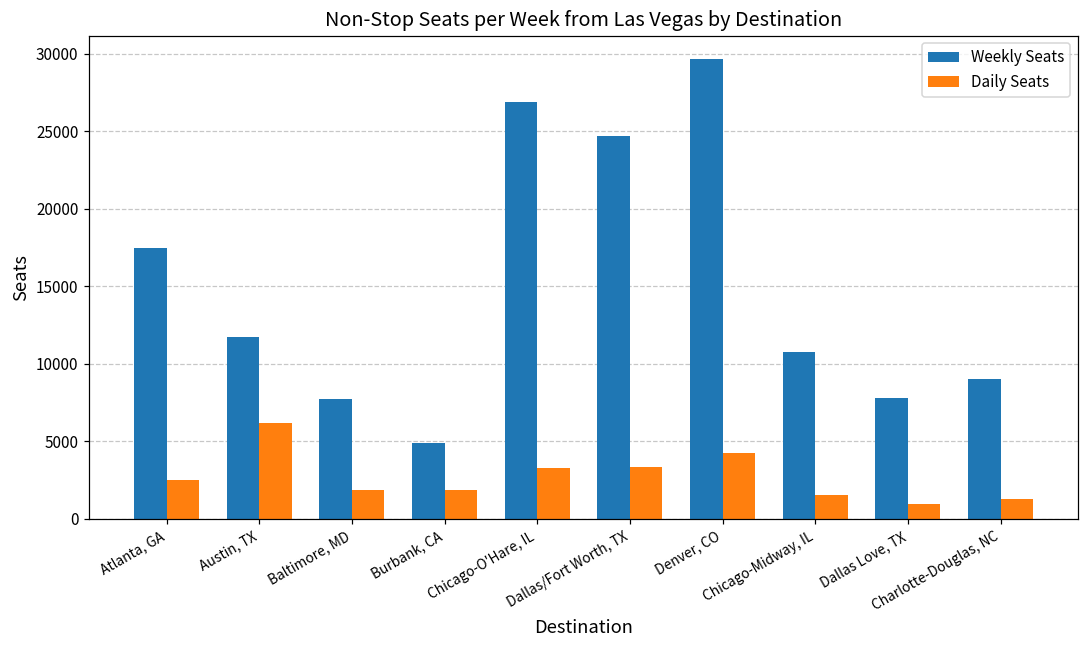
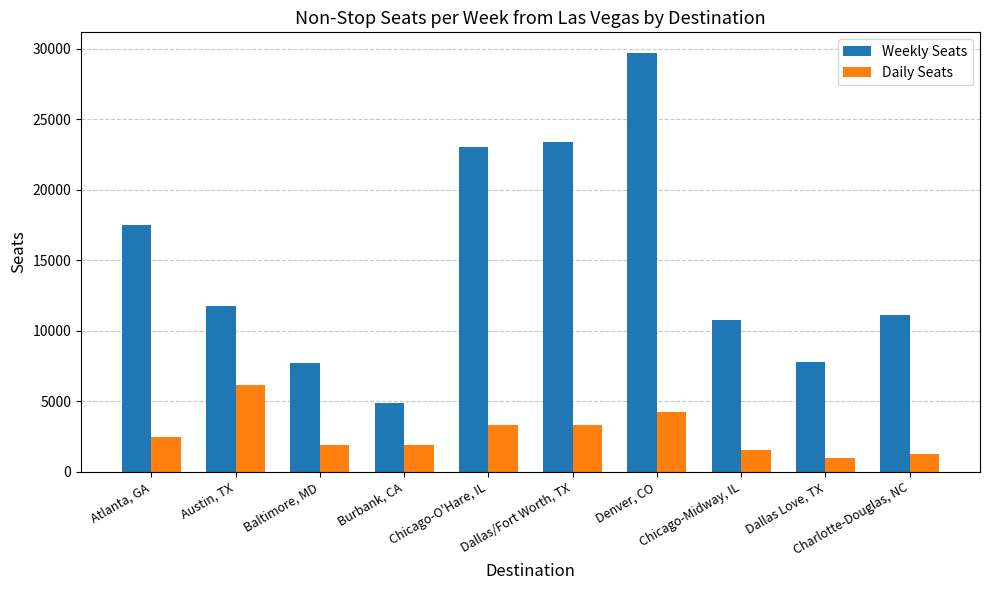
  {
    "Weekly Seats": {
      "Atlanta, GA": 17500,
      "Austin, TX": 11800,
      "Baltimore, MD": 7700,
      "Burbank, CA": 4900,
-     "Chicago-O'Hare, IL": 26900,
-     "Dallas/Fort Worth, TX": 24700,
+     "Chicago-O'Hare, IL": 23000,
+     "Dallas/Fort Worth, TX": 23400,
      "Denver, CO": 29700,
      "Chicago-Midway, IL": 10800,
      "Dallas Love, TX": 7800,
-     "Charlotte-Douglas, NC": 9000
+     "Charlotte-Douglas, NC": 11100
    },
    "Daily Seats": {
      "Atlanta, GA": 2500,
      "Austin, TX": 6200,
      "Baltimore, MD": 1900,
      "Burbank, CA": 1900,
      "Chicago-O'Hare, IL": 3300,
      "Dallas/Fort Worth, TX": 3300,
      "Denver, CO": 4200,
      "Chicago-Midway, IL": 1500,
      "Dallas Love, TX": 1000,
      "Charlotte-Douglas, NC": 1300
    }
  }
